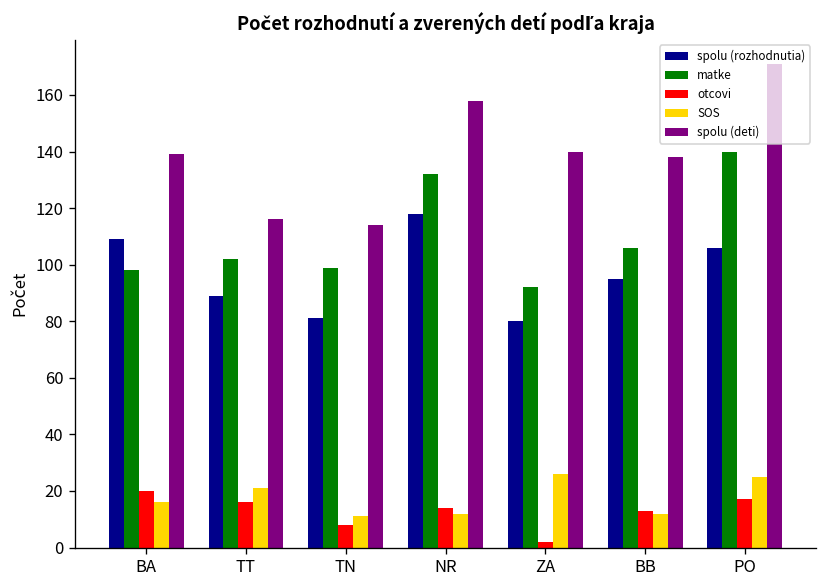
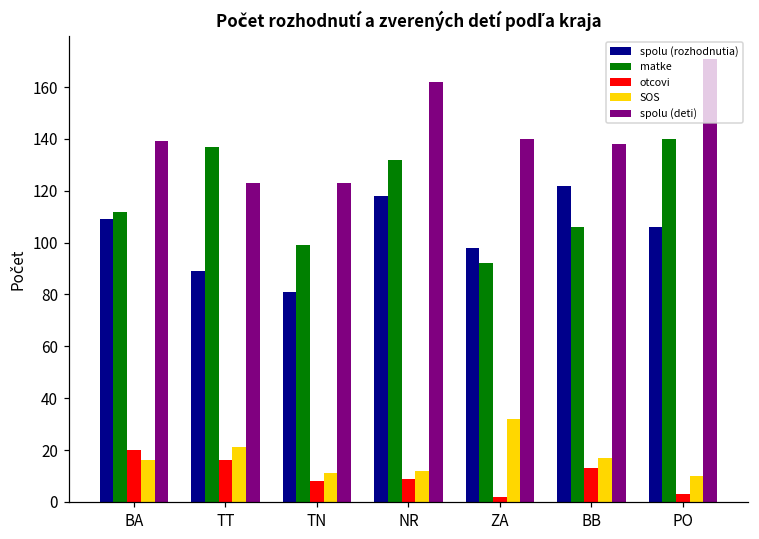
  {
    "spolu (rozhodnutia)": {
      "BA": 109,
      "TT": 89,
      "TN": 81,
      "NR": 118,
-     "ZA": 80,
-     "BB": 95,
+     "ZA": 98,
+     "BB": 122,
      "PO": 106
    },
    "matke": {
-     "BA": 98,
-     "TT": 102,
+     "BA": 112,
+     "TT": 137,
      "TN": 99,
      "NR": 132,
      "ZA": 92,
      "BB": 106,
      "PO": 140
    },
    "otcovi": {
      "BA": 20,
      "TT": 16,
      "TN": 8,
-     "NR": 14,
+     "NR": 9,
      "ZA": 2,
      "BB": 13,
-     "PO": 17
+     "PO": 3
    },
    "SOS": {
      "BA": 16,
      "TT": 21,
      "TN": 11,
      "NR": 12,
-     "ZA": 26,
-     "BB": 12,
-     "PO": 25
+     "ZA": 32,
+     "BB": 17,
+     "PO": 10
    },
    "spolu (deti)": {
      "BA": 139,
-     "TT": 116,
-     "TN": 114,
-     "NR": 158,
+     "TT": 123,
+     "TN": 123,
+     "NR": 162,
      "ZA": 140,
      "BB": 138
    }
  }
